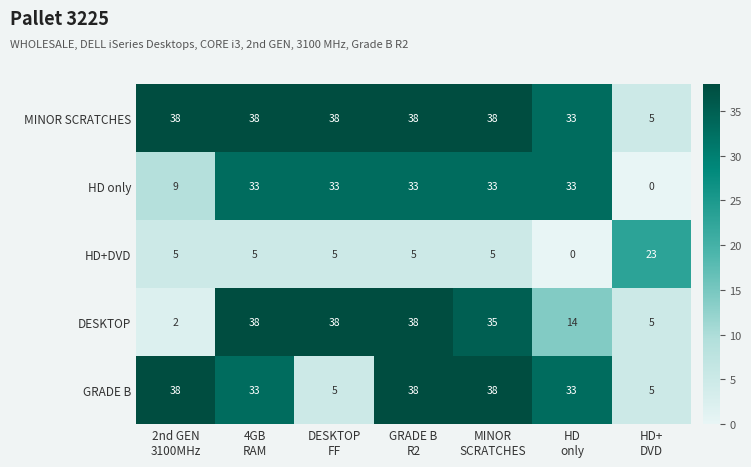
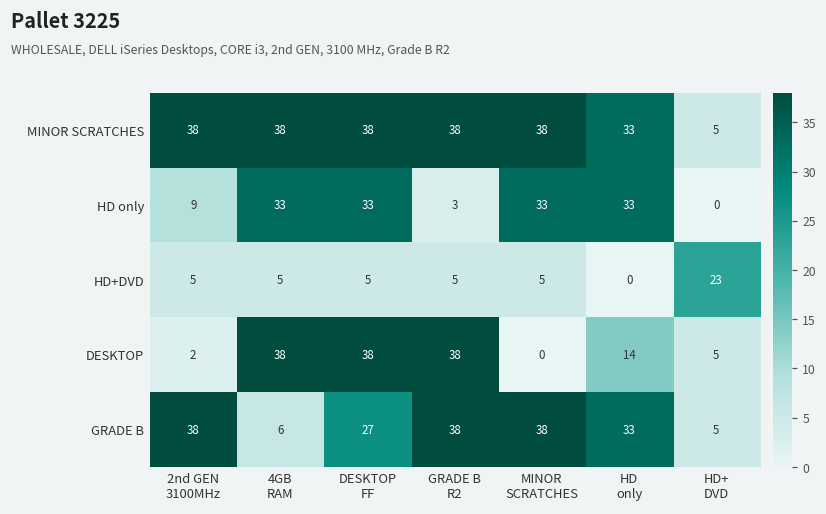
  {
    "MINOR SCRATCHES": {
      "2nd GEN 3100MHz": 38,
      "4GB RAM": 38,
      "DESKTOP FF": 38,
      "GRADE B R2": 38,
      "MINOR SCRATCHES": 38,
      "HD only": 33,
      "HD+ DVD": 5
    },
    "HD only": {
      "2nd GEN 3100MHz": 9,
      "4GB RAM": 33,
      "DESKTOP FF": 33,
-     "GRADE B R2": 33,
+     "GRADE B R2": 3,
      "MINOR SCRATCHES": 33,
      "HD only": 33,
      "HD+ DVD": 0
    },
    "HD+DVD": {
      "2nd GEN 3100MHz": 5,
      "4GB RAM": 5,
      "DESKTOP FF": 5,
      "GRADE B R2": 5,
      "MINOR SCRATCHES": 5,
      "HD only": 0,
      "HD+ DVD": 23
    },
    "DESKTOP": {
      "2nd GEN 3100MHz": 2,
      "4GB RAM": 38,
      "DESKTOP FF": 38,
      "GRADE B R2": 38,
-     "MINOR SCRATCHES": 35,
+     "MINOR SCRATCHES": 0,
      "HD only": 14,
      "HD+ DVD": 5
    },
    "GRADE B": {
      "2nd GEN 3100MHz": 38,
-     "4GB RAM": 33,
-     "DESKTOP FF": 5,
+     "4GB RAM": 6,
+     "DESKTOP FF": 27,
      "GRADE B R2": 38,
      "MINOR SCRATCHES": 38,
      "HD only": 33,
      "HD+ DVD": 5
    }
  }
